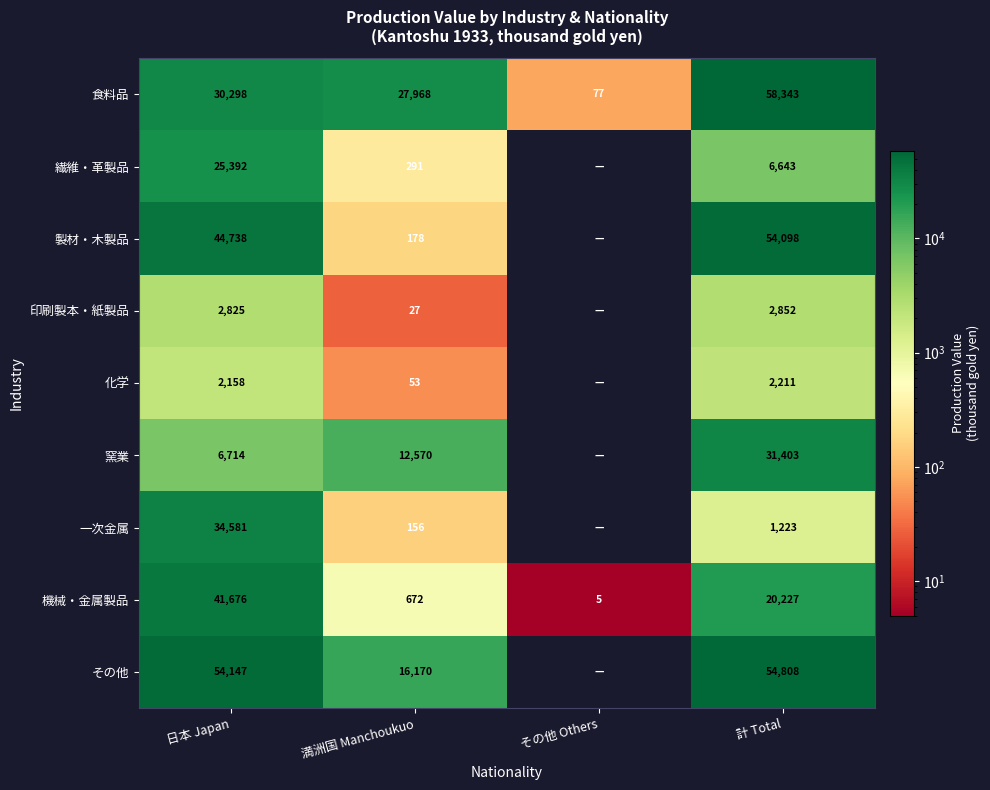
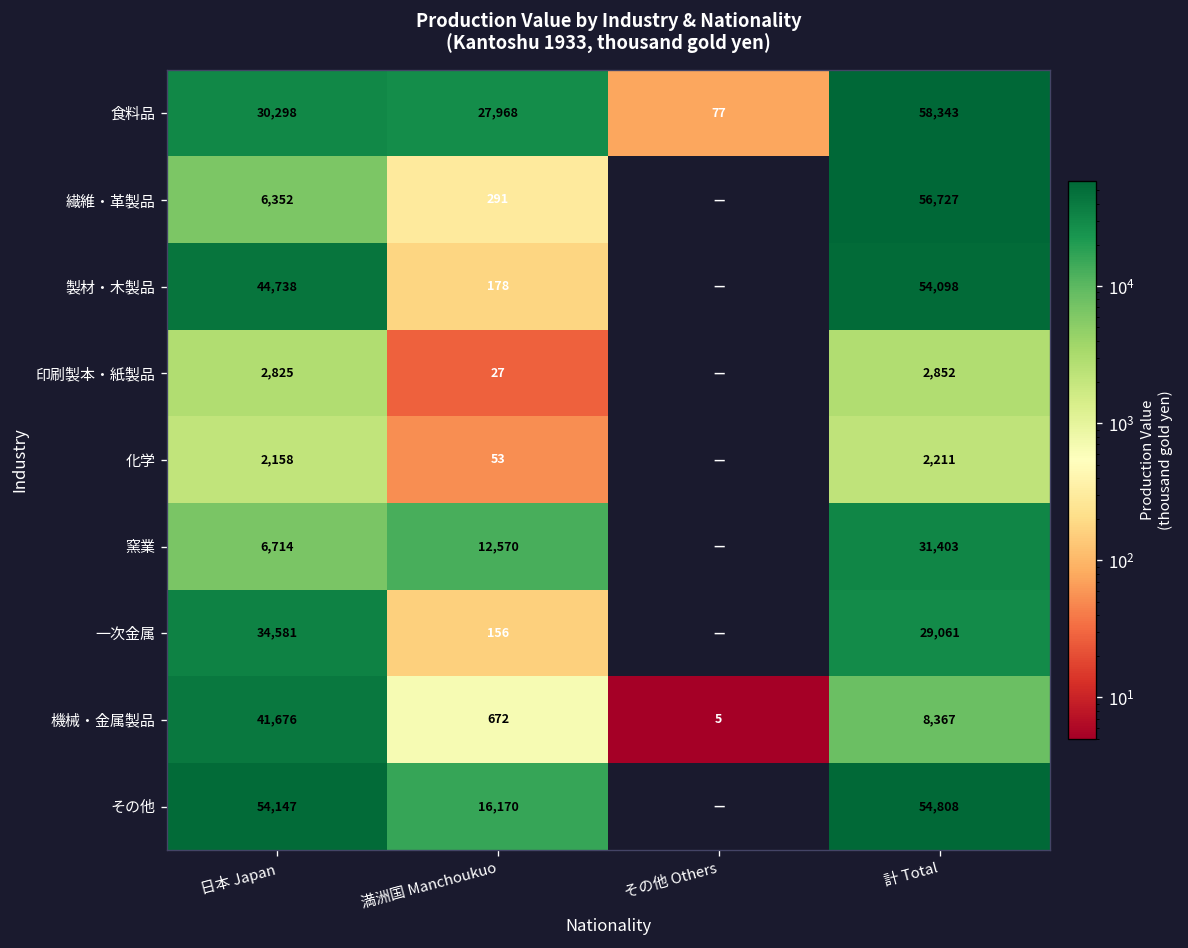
  {
    "食料品": {
      "日本 Japan": "30,298",
      "満洲国 Manchoukuo": "27,968",
      "その他 Others": "77",
      "計 Total": "58,343"
    },
    "繊維・革製品": {
-     "日本 Japan": "25,392",
+     "日本 Japan": "6,352",
      "満洲国 Manchoukuo": "291",
-     "計 Total": "6,643"
+     "計 Total": "56,727"
    },
    "製材・木製品": {
      "日本 Japan": "44,738",
      "満洲国 Manchoukuo": "178",
      "計 Total": "54,098"
    },
    "印刷製本・紙製品": {
      "日本 Japan": "2,825",
      "満洲国 Manchoukuo": "27",
      "計 Total": "2,852"
    },
    "化学": {
      "日本 Japan": "2,158",
      "満洲国 Manchoukuo": "53",
      "計 Total": "2,211"
    },
    "窯業": {
      "日本 Japan": "6,714",
      "満洲国 Manchoukuo": "12,570",
      "計 Total": "31,403"
    },
    "一次金属": {
      "日本 Japan": "34,581",
      "満洲国 Manchoukuo": "156",
-     "計 Total": "1,223"
+     "計 Total": "29,061"
    },
    "機械・金属製品": {
      "日本 Japan": "41,676",
      "満洲国 Manchoukuo": "672",
      "その他 Others": "5",
-     "計 Total": "20,227"
+     "計 Total": "8,367"
    },
    "その他": {
      "日本 Japan": "54,147",
      "満洲国 Manchoukuo": "16,170",
      "計 Total": "54,808"
    }
  }
